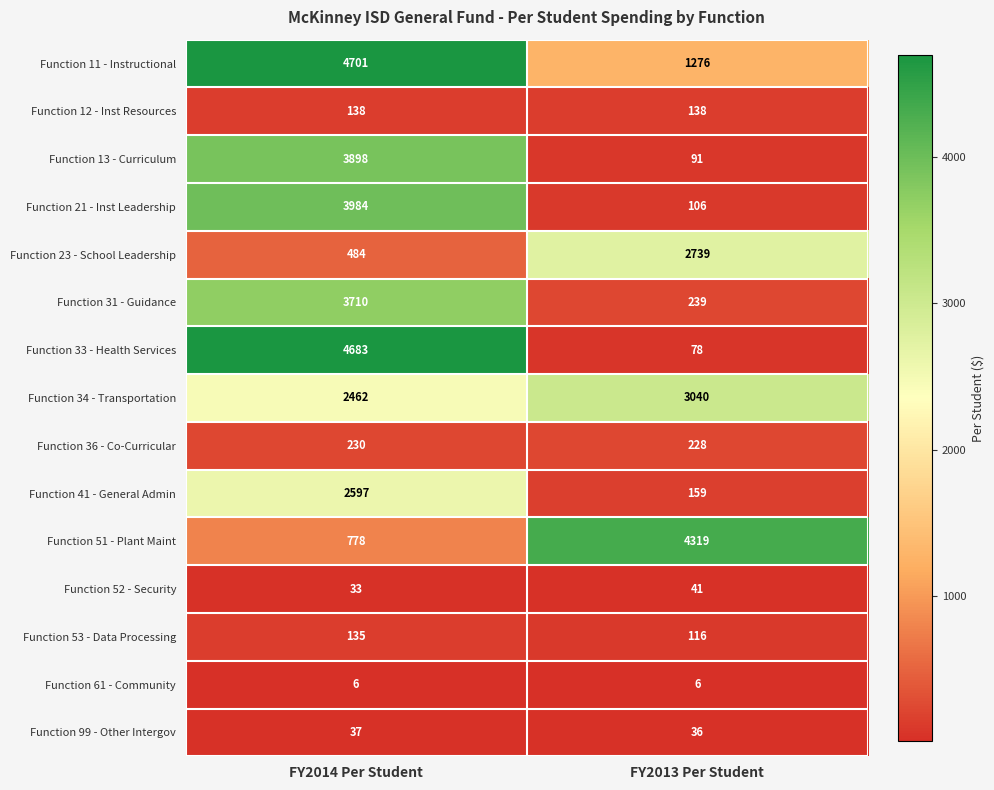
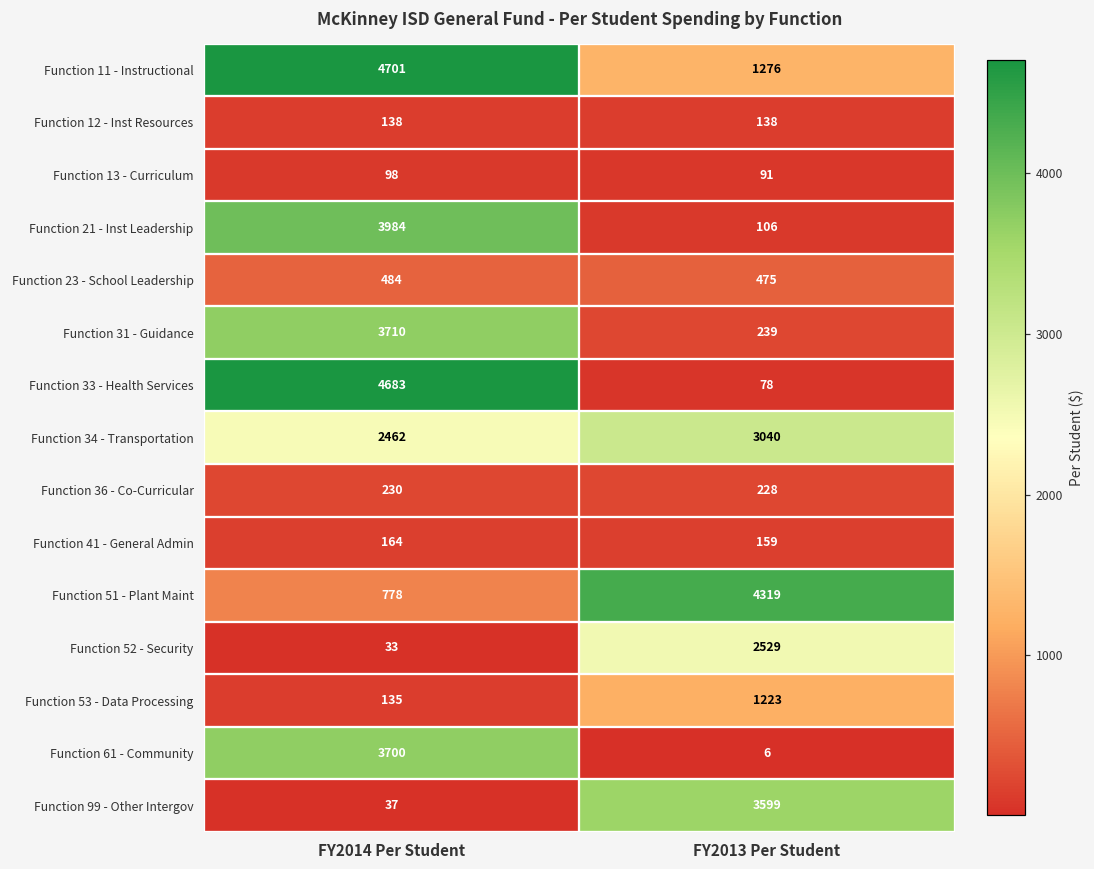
  {
    "Function 11 - Instructional": {
      "FY2014 Per Student": 4701,
      "FY2013 Per Student": 1276
    },
    "Function 12 - Inst Resources": {
      "FY2014 Per Student": 138,
      "FY2013 Per Student": 138
    },
    "Function 13 - Curriculum": {
-     "FY2014 Per Student": 3898,
+     "FY2014 Per Student": 98,
      "FY2013 Per Student": 91
    },
    "Function 21 - Inst Leadership": {
      "FY2014 Per Student": 3984,
      "FY2013 Per Student": 106
    },
    "Function 23 - School Leadership": {
      "FY2014 Per Student": 484,
-     "FY2013 Per Student": 2739
+     "FY2013 Per Student": 475
    },
    "Function 31 - Guidance": {
      "FY2014 Per Student": 3710,
      "FY2013 Per Student": 239
    },
    "Function 33 - Health Services": {
      "FY2014 Per Student": 4683,
      "FY2013 Per Student": 78
    },
    "Function 34 - Transportation": {
      "FY2014 Per Student": 2462,
      "FY2013 Per Student": 3040
    },
    "Function 36 - Co-Curricular": {
      "FY2014 Per Student": 230,
      "FY2013 Per Student": 228
    },
    "Function 41 - General Admin": {
-     "FY2014 Per Student": 2597,
+     "FY2014 Per Student": 164,
      "FY2013 Per Student": 159
    },
    "Function 51 - Plant Maint": {
      "FY2014 Per Student": 778,
      "FY2013 Per Student": 4319
    },
    "Function 52 - Security": {
      "FY2014 Per Student": 33,
-     "FY2013 Per Student": 41
+     "FY2013 Per Student": 2529
    },
    "Function 53 - Data Processing": {
      "FY2014 Per Student": 135,
-     "FY2013 Per Student": 116
+     "FY2013 Per Student": 1223
    },
    "Function 61 - Community": {
-     "FY2014 Per Student": 6,
+     "FY2014 Per Student": 3700,
      "FY2013 Per Student": 6
    },
    "Function 99 - Other Intergov": {
      "FY2014 Per Student": 37,
-     "FY2013 Per Student": 36
+     "FY2013 Per Student": 3599
    }
  }
